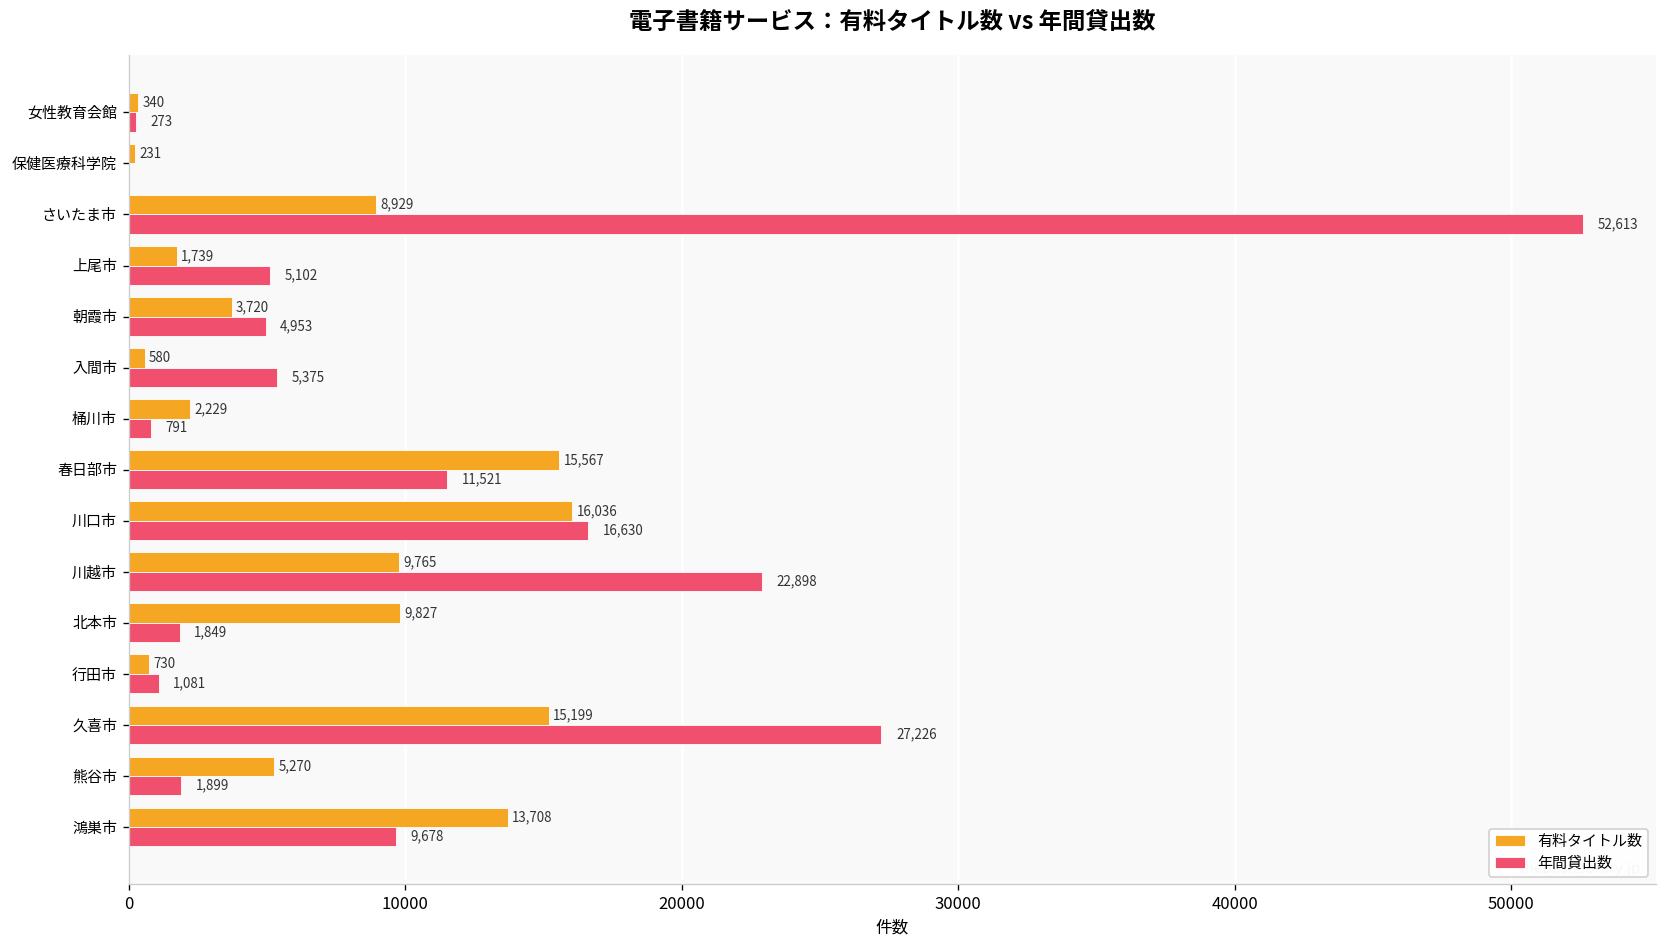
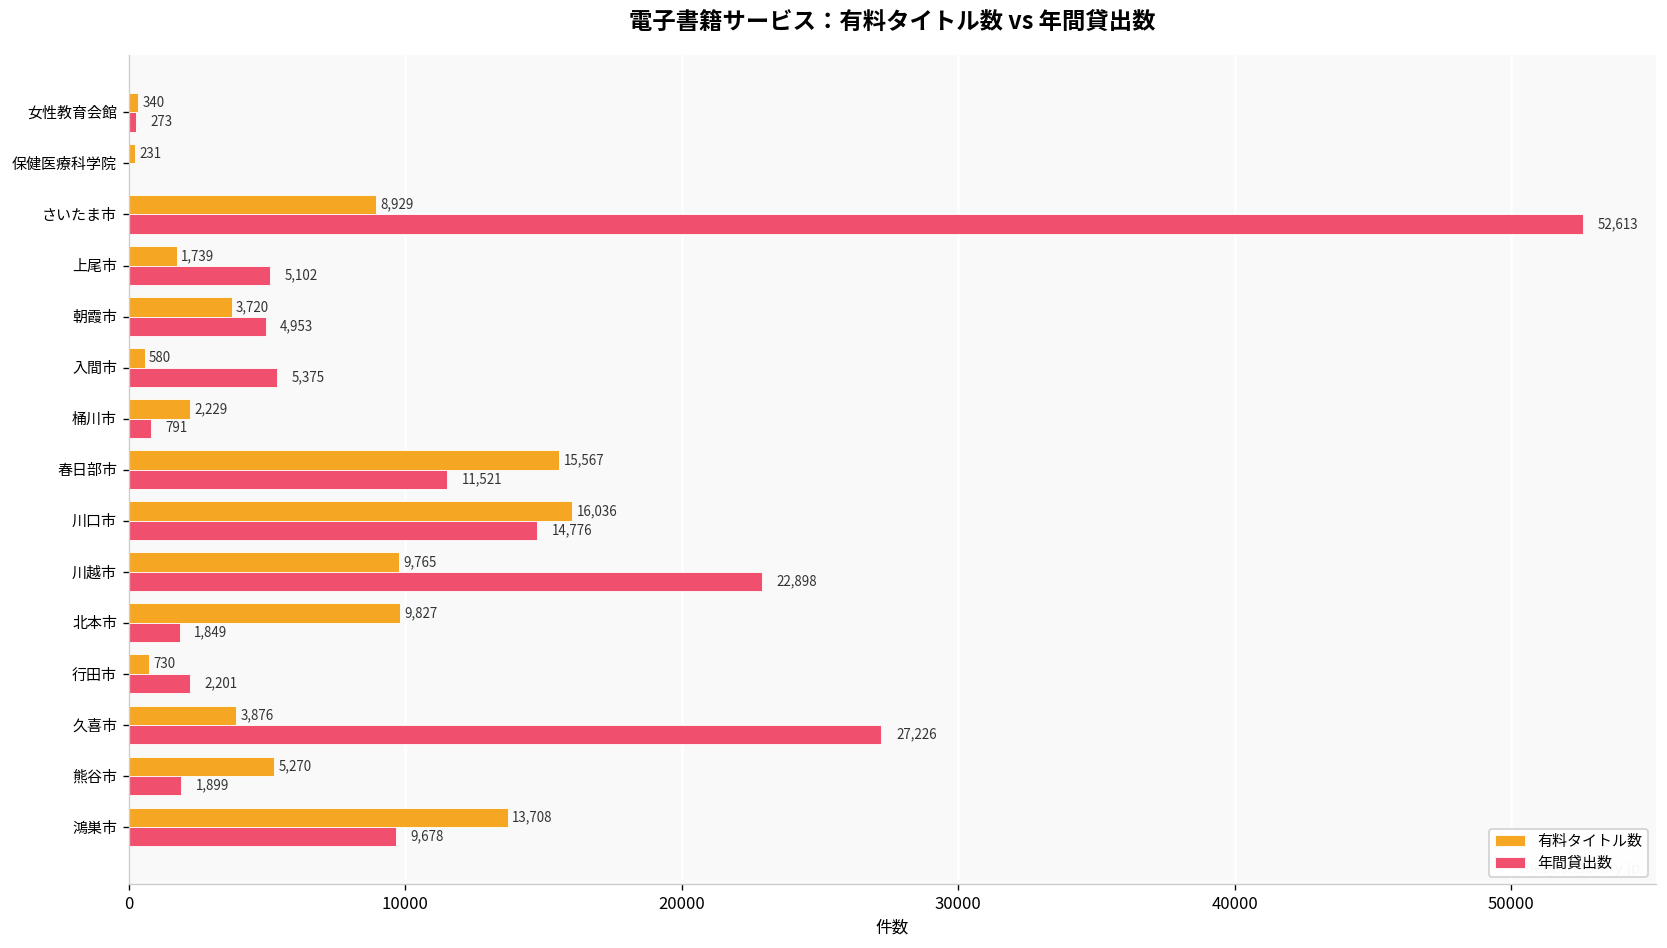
  {
    "有料タイトル数": {
      "女性教育会館": "340",
      "保健医療科学院": "231",
      "さいたま市": "8,929",
      "上尾市": "1,739",
      "朝霞市": "3,720",
      "入間市": "580",
      "桶川市": "2,229",
      "春日部市": "15,567",
      "川口市": "16,036",
      "川越市": "9,765",
      "北本市": "9,827",
      "行田市": "730",
-     "久喜市": "15,199",
+     "久喜市": "3,876",
      "熊谷市": "5,270",
      "鴻巣市": "13,708"
    },
    "年間貸出数": {
      "女性教育会館": "273",
      "さいたま市": "52,613",
      "上尾市": "5,102",
      "朝霞市": "4,953",
      "入間市": "5,375",
      "桶川市": "791",
      "春日部市": "11,521",
-     "川口市": "16,630",
+     "川口市": "14,776",
      "川越市": "22,898",
      "北本市": "1,849",
-     "行田市": "1,081",
+     "行田市": "2,201",
      "久喜市": "27,226",
      "熊谷市": "1,899",
      "鴻巣市": "9,678"
    }
  }
